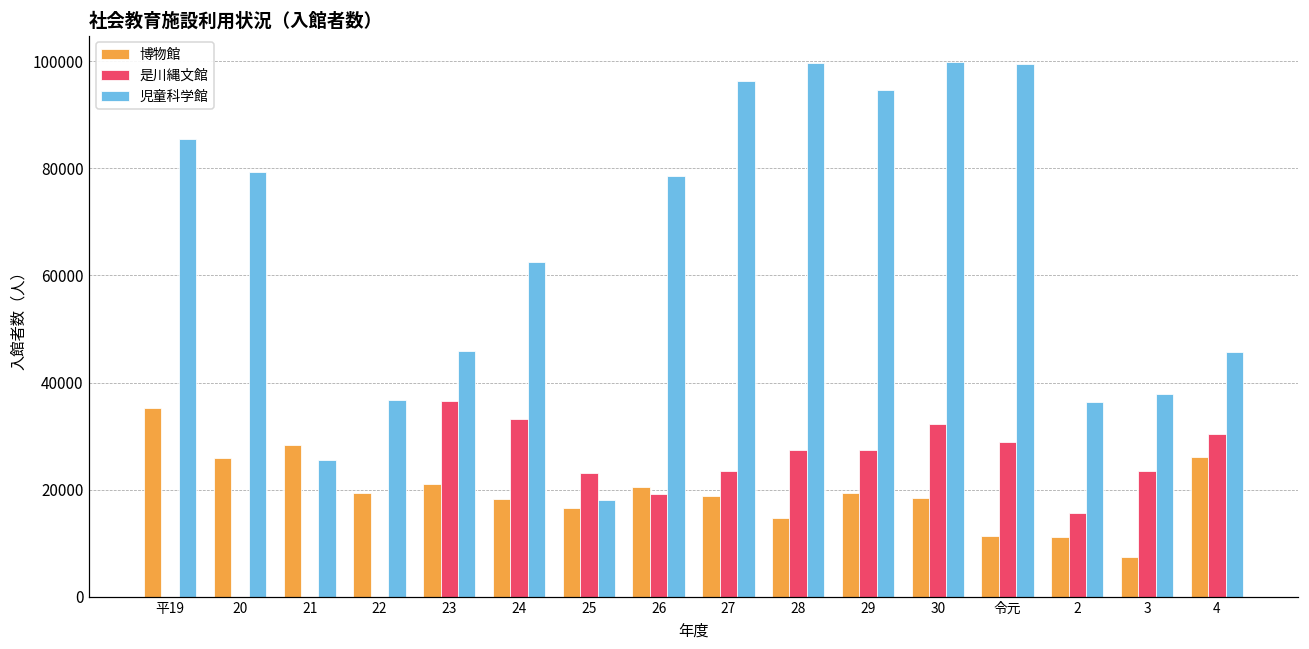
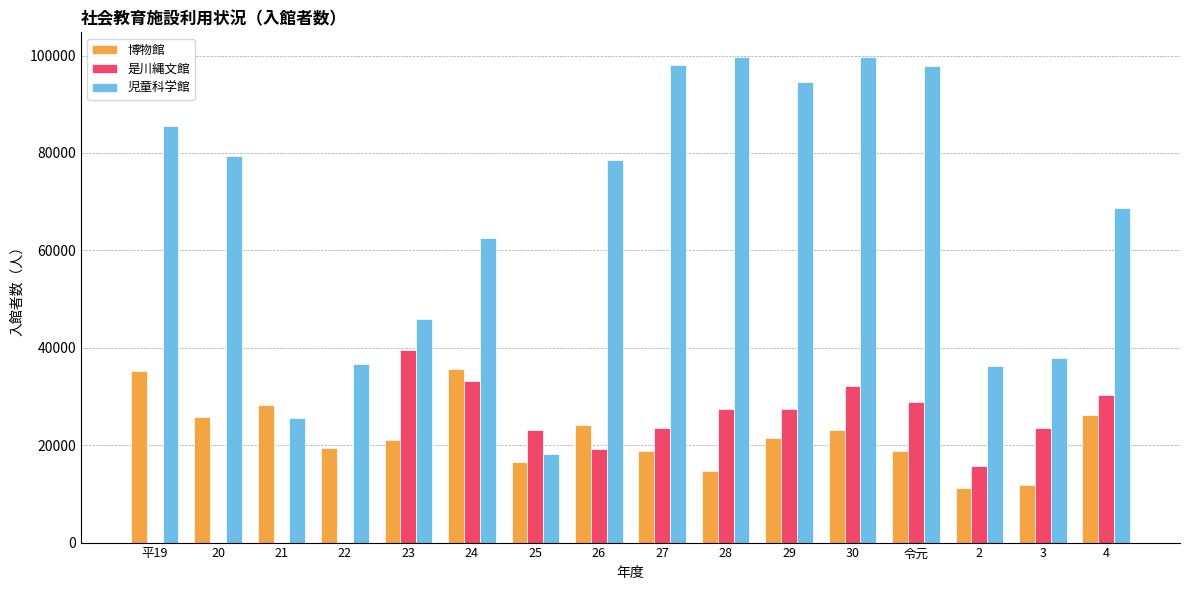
  {
    "博物館": {
      "平19": 35000,
      "20": 26000,
      "21": 28000,
      "22": 19000,
      "23": 21000,
-     "24": 18000,
+     "24": 36000,
      "25": 17000,
-     "26": 20000,
+     "26": 24000,
      "27": 19000,
      "28": 15000,
-     "29": 19000,
-     "30": 18000,
-     "令元": 11000,
+     "29": 21000,
+     "30": 23000,
+     "令元": 19000,
      "2": 11000,
-     "3": 7000,
+     "3": 12000,
      "4": 26000
    },
    "是川縄文館": {
      "平19": 0,
      "20": 0,
      "21": 0,
      "22": 0,
-     "23": 37000,
+     "23": 40000,
      "24": 33000,
      "25": 23000,
      "26": 19000,
      "27": 24000,
      "28": 27000,
      "29": 27000,
      "30": 32000,
      "令元": 29000,
      "2": 16000,
      "3": 24000,
      "4": 30000
    },
    "児童科学館": {
      "平19": 86000,
      "20": 79000,
      "21": 26000,
      "22": 37000,
      "23": 46000,
      "24": 63000,
      "25": 18000,
      "26": 79000,
-     "27": 96000,
+     "27": 98000,
      "28": 100000,
      "29": 95000,
      "30": 100000,
-     "令元": 100000,
+     "令元": 98000,
      "2": 36000,
      "3": 38000,
-     "4": 46000
+     "4": 69000
    }
  }
